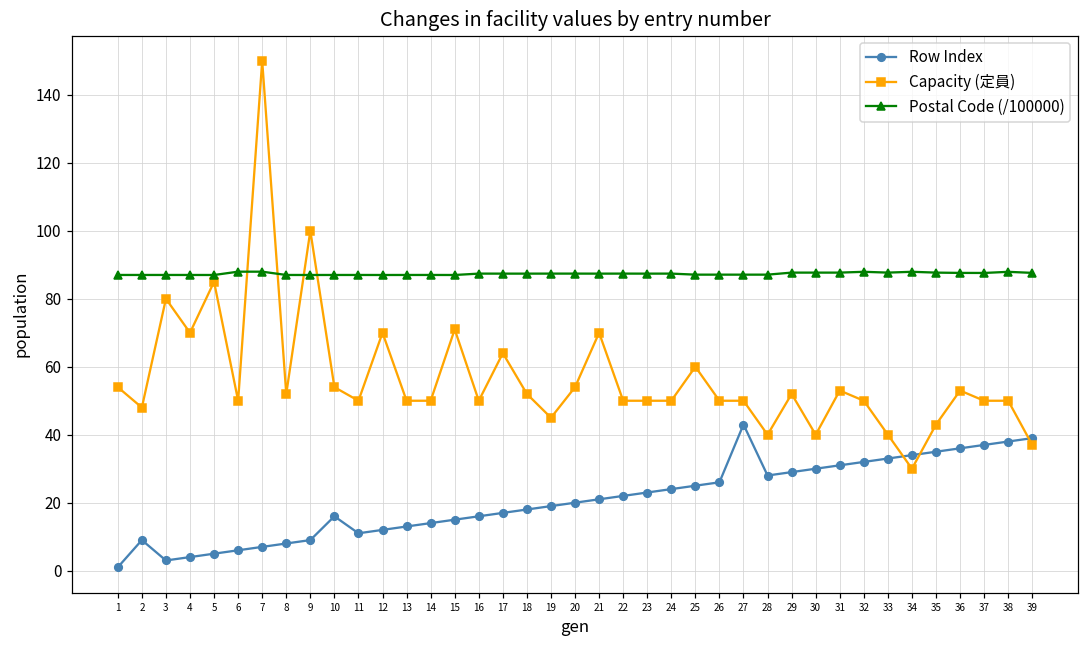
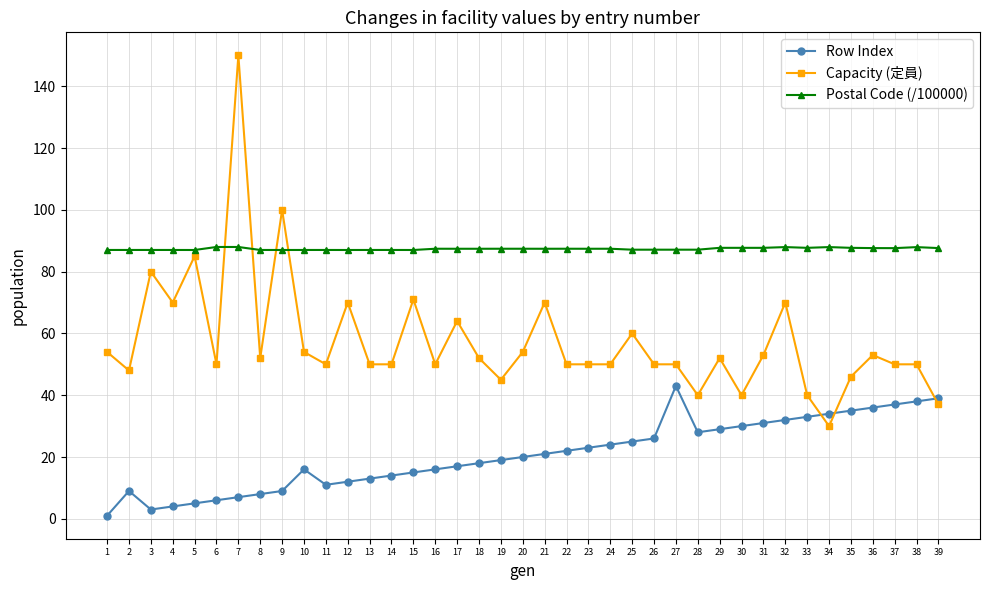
  {
    "Row Index": {
      "1": 1,
      "2": 9,
      "3": 3,
      "4": 4,
      "5": 5,
      "6": 6,
      "7": 7,
      "8": 8,
      "9": 9,
      "10": 16,
      "11": 11,
      "12": 12,
      "13": 13,
      "14": 14,
      "15": 15,
      "16": 16,
      "17": 17,
      "18": 18,
      "19": 19,
      "20": 20,
      "21": 21,
      "22": 22,
      "23": 23,
      "24": 24,
      "25": 25,
      "26": 26,
      "27": 43,
      "28": 28,
      "29": 29,
      "30": 30,
      "31": 31,
      "32": 32,
      "33": 33,
      "34": 34,
      "35": 35,
      "36": 36,
      "37": 37,
      "38": 38,
      "39": 39
    },
    "Capacity (定員)": {
      "1": 54,
      "2": 48,
      "3": 80,
      "4": 70,
      "5": 85,
      "6": 50,
      "7": 150,
      "8": 52,
      "9": 100,
      "10": 54,
      "11": 50,
      "12": 70,
      "13": 50,
      "14": 50,
      "15": 71,
      "16": 50,
      "17": 64,
      "18": 52,
      "19": 45,
      "20": 54,
      "21": 70,
      "22": 50,
      "23": 50,
      "24": 50,
      "25": 60,
      "26": 50,
      "27": 50,
      "28": 40,
      "29": 52,
      "30": 40,
      "31": 53,
-     "32": 50,
+     "32": 70,
      "33": 40,
      "34": 30,
-     "35": 43,
+     "35": 46,
      "36": 53,
      "37": 50,
      "38": 50,
      "39": 37
    },
    "Postal Code (/100000)": {
      "1": 87,
      "2": 87,
      "3": 87,
      "4": 87,
      "5": 87,
      "6": 88,
      "7": 88,
      "8": 87,
      "9": 87,
      "10": 87,
      "11": 87,
      "12": 87,
      "13": 87,
      "14": 87,
      "15": 87,
      "16": 87,
      "17": 87,
      "18": 87,
      "19": 87,
      "20": 87,
      "21": 87,
      "22": 87,
      "23": 87,
      "24": 87,
      "25": 87,
      "26": 87,
      "27": 87,
      "28": 87,
      "29": 88,
      "30": 88,
      "31": 88,
      "32": 88,
      "33": 88,
      "34": 88,
      "35": 88,
      "36": 88,
      "37": 88,
      "38": 88,
      "39": 88
    }
  }
